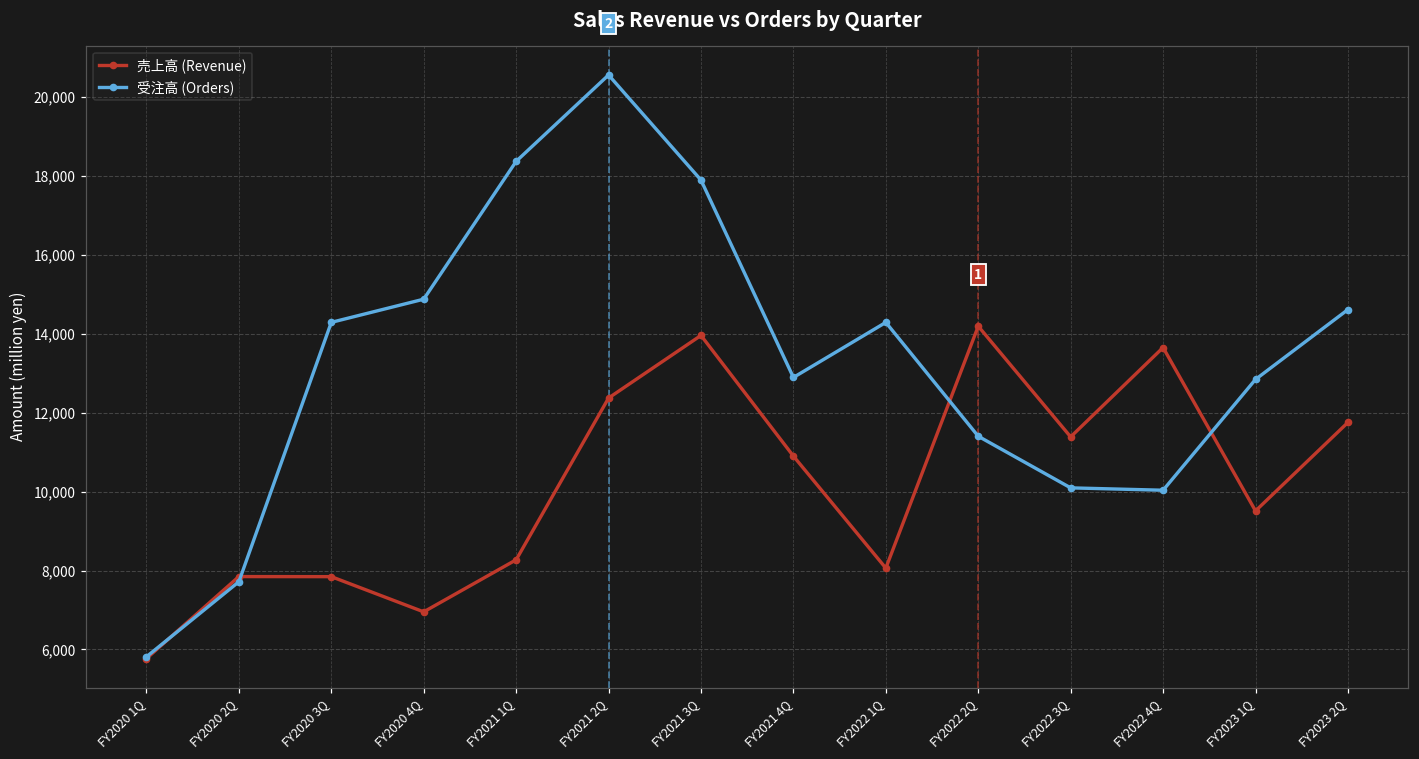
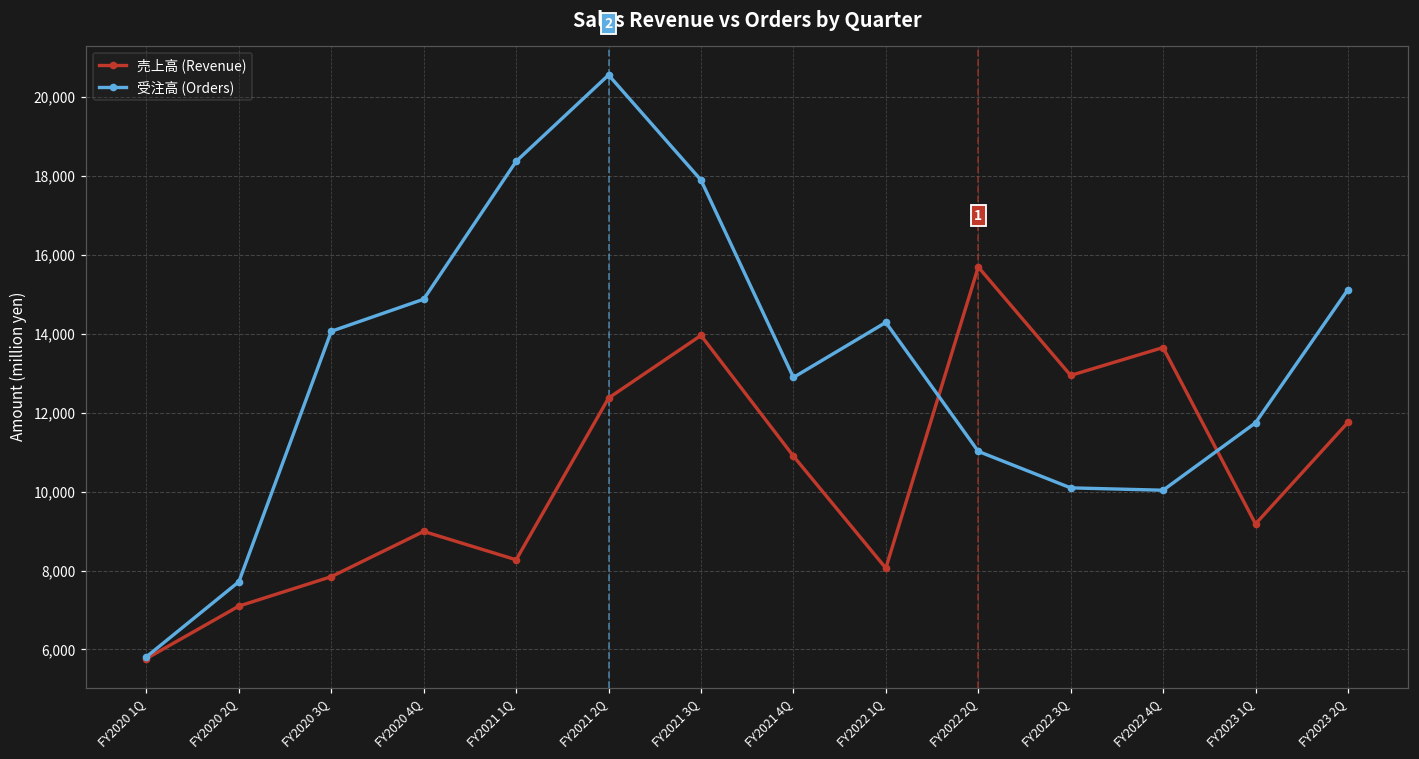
  {
    "売上高 (Revenue)": {
-     "FY2020 2Q": "7,800",
+     "FY2020 2Q": "7,100",
      "FY2020 3Q": "7,800",
-     "FY2020 4Q": "7,000",
+     "FY2020 4Q": "9,000",
      "FY2021 1Q": "8,300",
      "FY2021 2Q": "12,400",
      "FY2021 3Q": "14,000",
      "FY2021 4Q": "10,900",
      "FY2022 1Q": "8,100",
-     "FY2022 2Q": "14,200",
-     "FY2022 3Q": "11,400",
+     "FY2022 2Q": "15,700",
+     "FY2022 3Q": "12,900",
      "FY2022 4Q": "13,700",
-     "FY2023 1Q": "9,500",
+     "FY2023 1Q": "9,200",
      "FY2023 2Q": "11,800"
    },
    "受注高 (Orders)": {
      "FY2020 2Q": "7,700",
-     "FY2020 3Q": "14,300",
+     "FY2020 3Q": "14,100",
      "FY2020 4Q": "14,900",
      "FY2021 1Q": "18,400",
      "FY2021 2Q": "20,600",
      "FY2021 3Q": "17,900",
      "FY2021 4Q": "12,900",
      "FY2022 1Q": "14,300",
-     "FY2022 2Q": "11,400",
+     "FY2022 2Q": "11,000",
      "FY2022 3Q": "10,100",
      "FY2022 4Q": "10,000",
-     "FY2023 1Q": "12,800",
-     "FY2023 2Q": "14,600"
+     "FY2023 1Q": "11,700",
+     "FY2023 2Q": "15,100"
    }
  }
